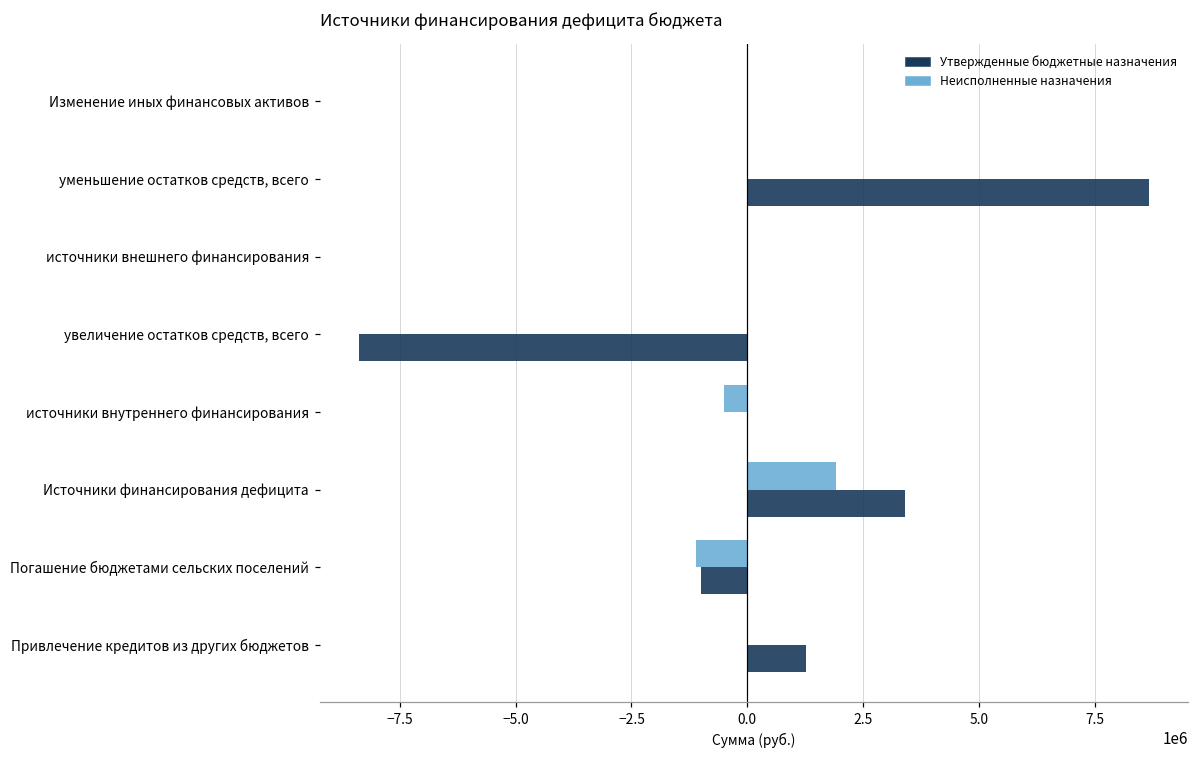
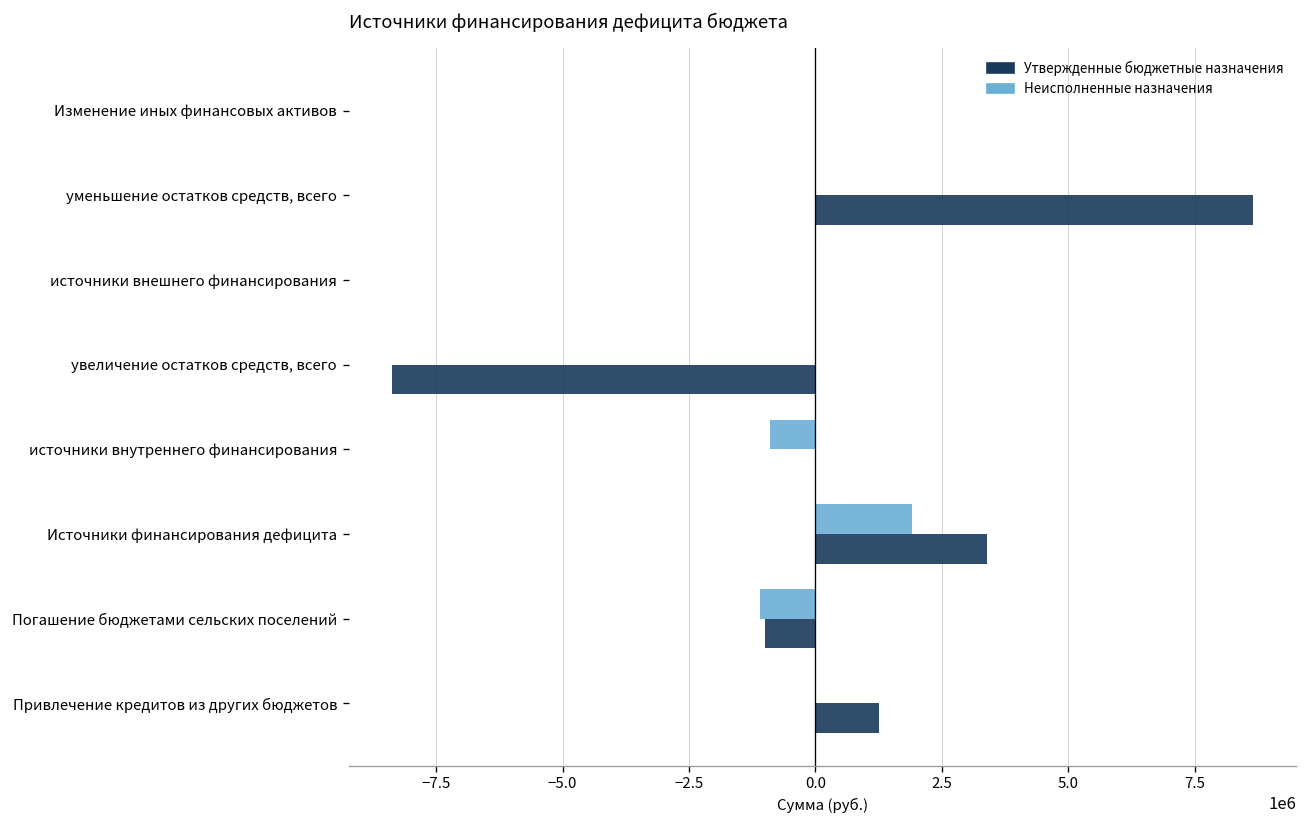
  {
    "Утвержденные бюджетные назначения": {
      "Изменение иных финансовых активов": 0,
      "уменьшение остатков средств, всего": 8700000,
      "источники внешнего финансирования": 0,
      "увеличение остатков средств, всего": -8400000,
      "источники внутреннего финансирования": 0,
      "Источники финансирования дефицита": 3400000,
      "Погашение бюджетами сельских поселений": -1000000,
      "Привлечение кредитов из других бюджетов": 1300000
    },
    "Неисполненные назначения": {
      "Изменение иных финансовых активов": 0,
      "уменьшение остатков средств, всего": 0,
      "источники внешнего финансирования": 0,
      "увеличение остатков средств, всего": 0,
-     "источники внутреннего финансирования": -500000,
+     "источники внутреннего финансирования": -900000,
      "Источники финансирования дефицита": 1900000,
      "Погашение бюджетами сельских поселений": -1100000,
      "Привлечение кредитов из других бюджетов": 0
    }
  }
